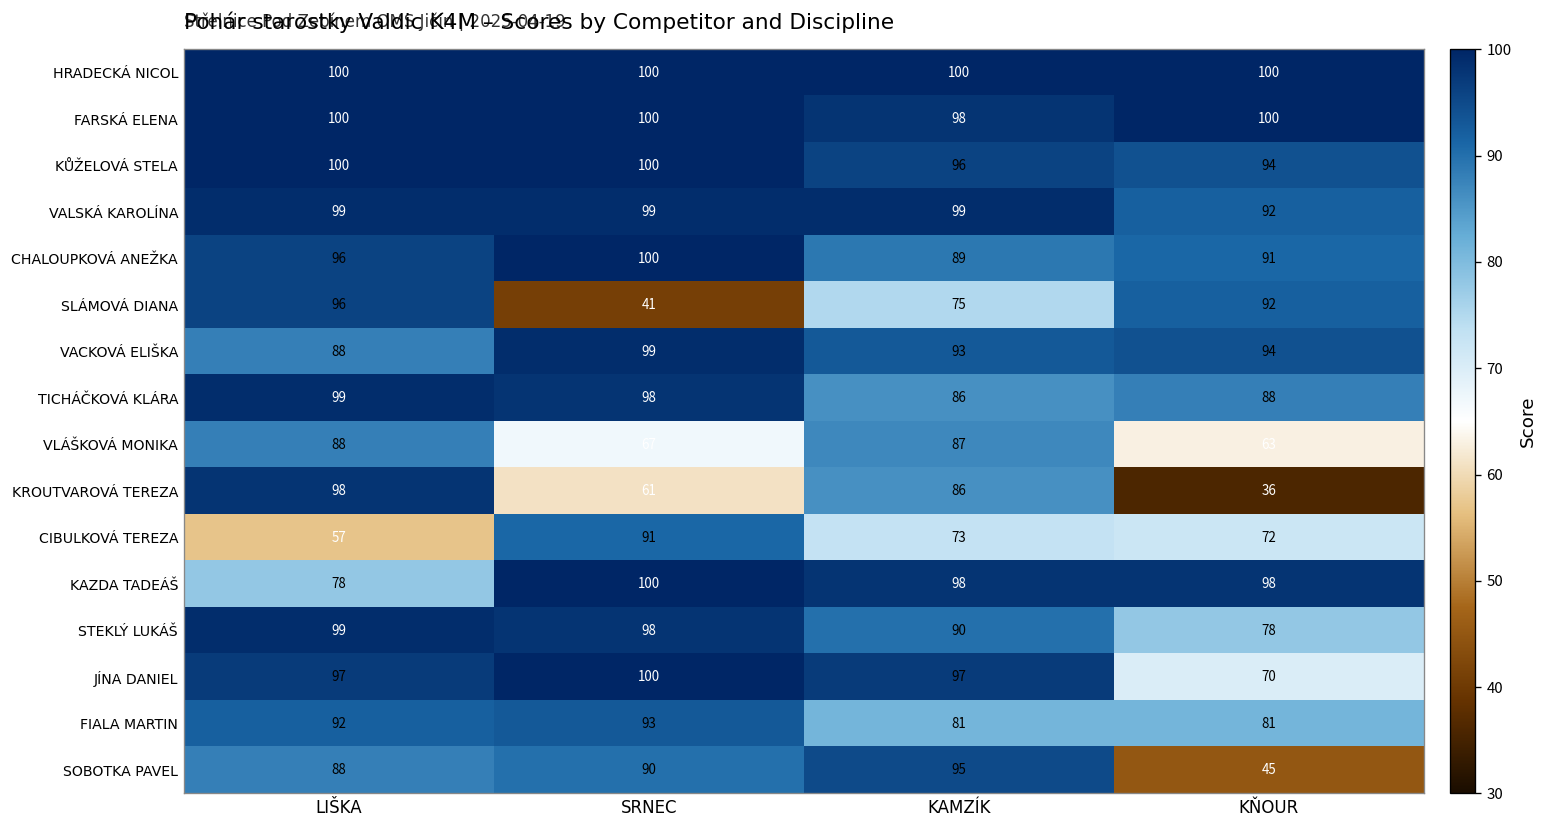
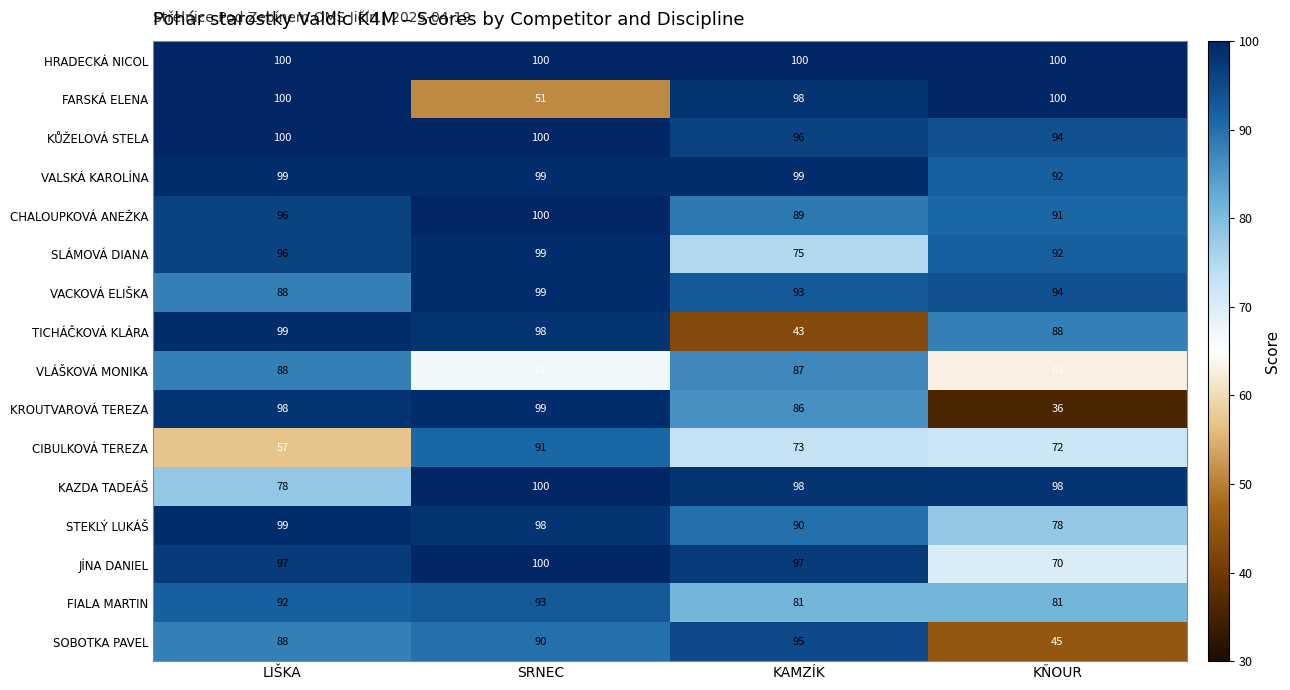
  {
    "HRADECKÁ NICOL": {
      "LIŠKA": 100,
      "SRNEC": 100,
      "KAMZÍK": 100,
      "KŇOUR": 100
    },
    "FARSKÁ ELENA": {
      "LIŠKA": 100,
-     "SRNEC": 100,
+     "SRNEC": 51,
      "KAMZÍK": 98,
      "KŇOUR": 100
    },
    "KŮŽELOVÁ STELA": {
      "LIŠKA": 100,
      "SRNEC": 100,
      "KAMZÍK": 96,
      "KŇOUR": 94
    },
    "VALSKÁ KAROLÍNA": {
      "LIŠKA": 99,
      "SRNEC": 99,
      "KAMZÍK": 99,
      "KŇOUR": 92
    },
    "CHALOUPKOVÁ ANEŽKA": {
      "LIŠKA": 96,
      "SRNEC": 100,
      "KAMZÍK": 89,
      "KŇOUR": 91
    },
    "SLÁMOVÁ DIANA": {
      "LIŠKA": 96,
-     "SRNEC": 41,
+     "SRNEC": 99,
      "KAMZÍK": 75,
      "KŇOUR": 92
    },
    "VACKOVÁ ELIŠKA": {
      "LIŠKA": 88,
      "SRNEC": 99,
      "KAMZÍK": 93,
      "KŇOUR": 94
    },
    "TICHÁČKOVÁ KLÁRA": {
      "LIŠKA": 99,
      "SRNEC": 98,
-     "KAMZÍK": 86,
+     "KAMZÍK": 43,
      "KŇOUR": 88
    },
    "VLÁŠKOVÁ MONIKA": {
      "LIŠKA": 88,
      "KAMZÍK": 87
    },
    "KROUTVAROVÁ TEREZA": {
      "LIŠKA": 98,
-     "SRNEC": 61,
+     "SRNEC": 99,
      "KAMZÍK": 86,
      "KŇOUR": 36
    },
    "CIBULKOVÁ TEREZA": {
      "LIŠKA": 57,
      "SRNEC": 91,
      "KAMZÍK": 73,
      "KŇOUR": 72
    },
    "KAZDA TADEÁŠ": {
      "LIŠKA": 78,
      "SRNEC": 100,
      "KAMZÍK": 98,
      "KŇOUR": 98
    },
    "STEKLÝ LUKÁŠ": {
      "LIŠKA": 99,
      "SRNEC": 98,
      "KAMZÍK": 90,
      "KŇOUR": 78
    },
    "JÍNA DANIEL": {
      "LIŠKA": 97,
      "SRNEC": 100,
      "KAMZÍK": 97,
      "KŇOUR": 70
    },
    "FIALA MARTIN": {
      "LIŠKA": 92,
      "SRNEC": 93,
      "KAMZÍK": 81,
      "KŇOUR": 81
    },
    "SOBOTKA PAVEL": {
      "LIŠKA": 88,
      "SRNEC": 90,
      "KAMZÍK": 95,
      "KŇOUR": 45
    }
  }
